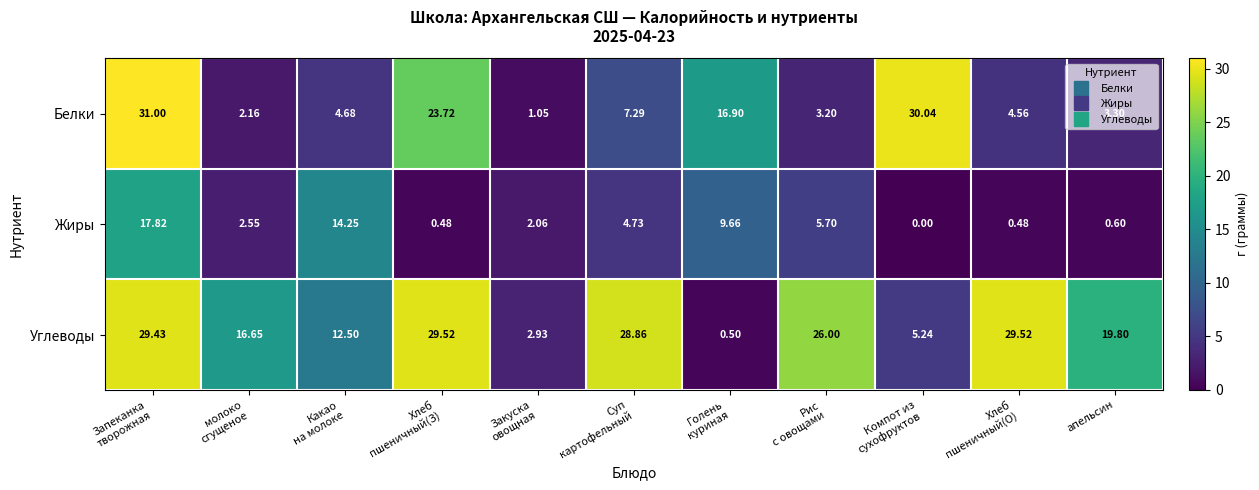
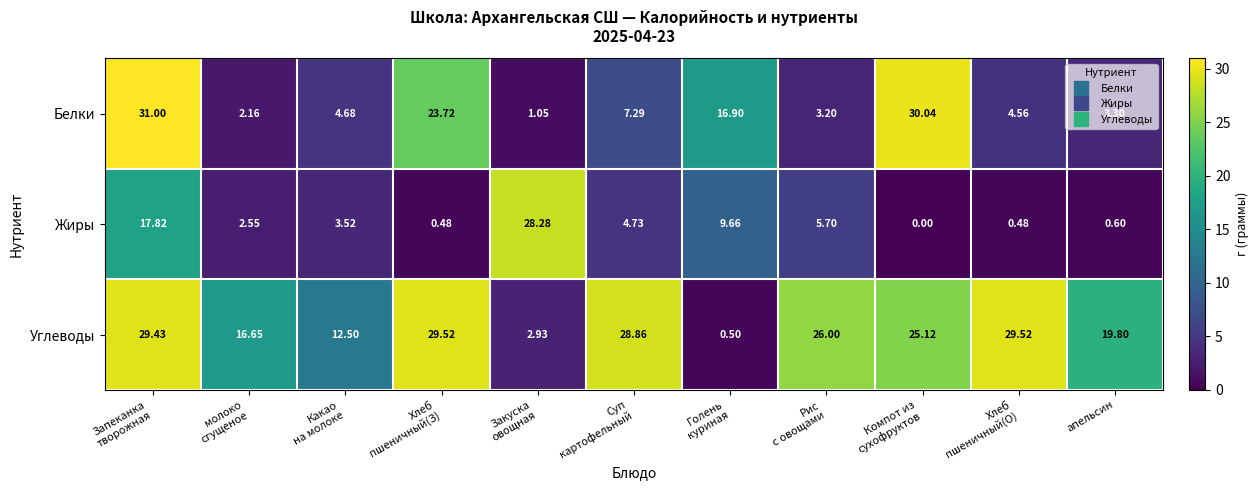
  {
    "Белки": {
      "Запеканка творожная": 31.00,
      "молоко сгущеное": 2.16,
      "Какао на молоке": 4.68,
      "Хлеб пшеничный(З)": 23.72,
      "Закуска овощная": 1.05,
      "Суп картофельный": 7.29,
      "Голень куриная": 16.90,
      "Рис с овощами": 3.20,
      "Компот из сухофруктов": 30.04,
      "Хлеб пшеничный(О)": 4.56
    },
    "Жиры": {
      "Запеканка творожная": 17.82,
      "молоко сгущеное": 2.55,
-     "Какао на молоке": 14.25,
+     "Какао на молоке": 3.52,
      "Хлеб пшеничный(З)": 0.48,
-     "Закуска овощная": 2.06,
+     "Закуска овощная": 28.28,
      "Суп картофельный": 4.73,
      "Голень куриная": 9.66,
      "Рис с овощами": 5.70,
      "Компот из сухофруктов": 0.00,
      "Хлеб пшеничный(О)": 0.48,
      "апельсин": 0.60
    },
    "Углеводы": {
      "Запеканка творожная": 29.43,
      "молоко сгущеное": 16.65,
      "Какао на молоке": 12.50,
      "Хлеб пшеничный(З)": 29.52,
      "Закуска овощная": 2.93,
      "Суп картофельный": 28.86,
      "Голень куриная": 0.50,
      "Рис с овощами": 26.00,
-     "Компот из сухофруктов": 5.24,
+     "Компот из сухофруктов": 25.12,
      "Хлеб пшеничный(О)": 29.52,
      "апельсин": 19.80
    }
  }
